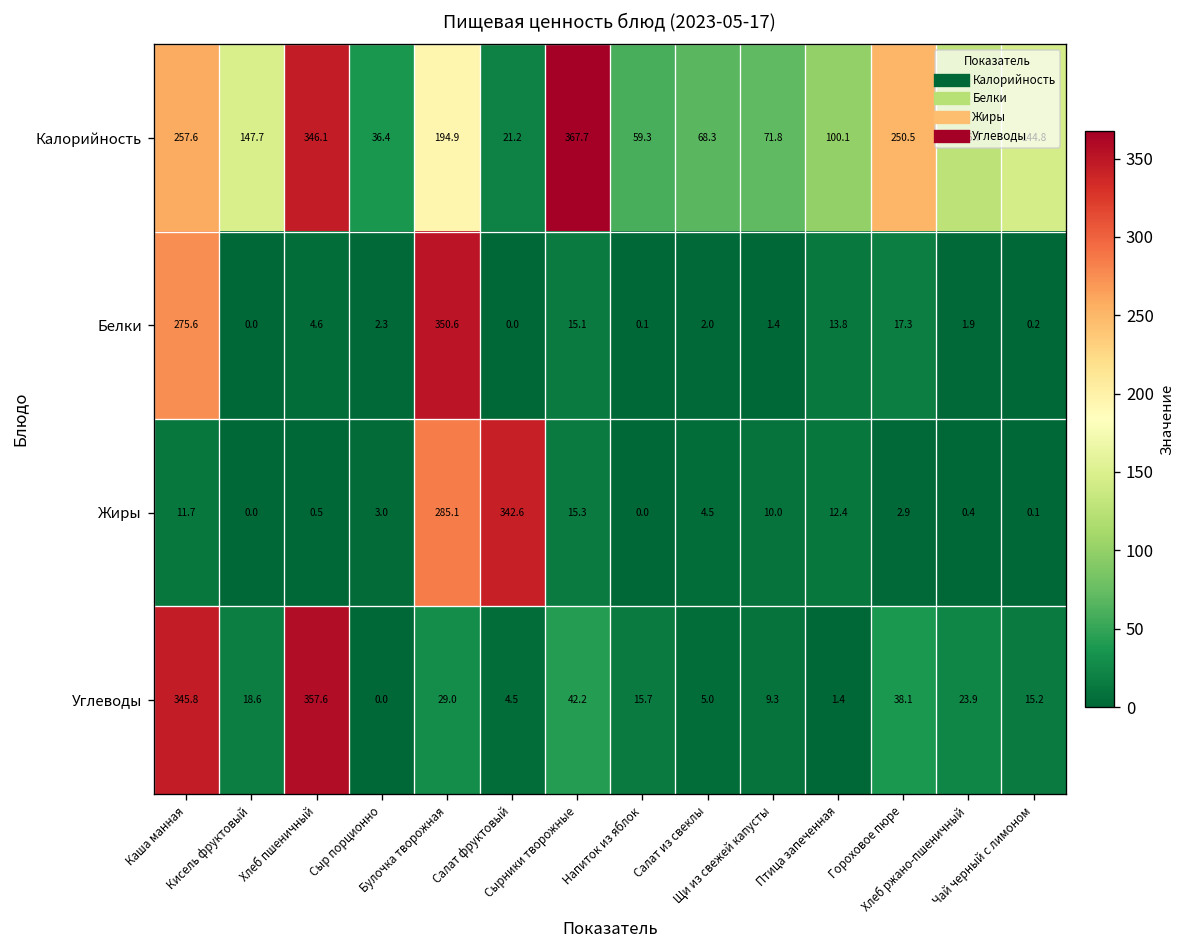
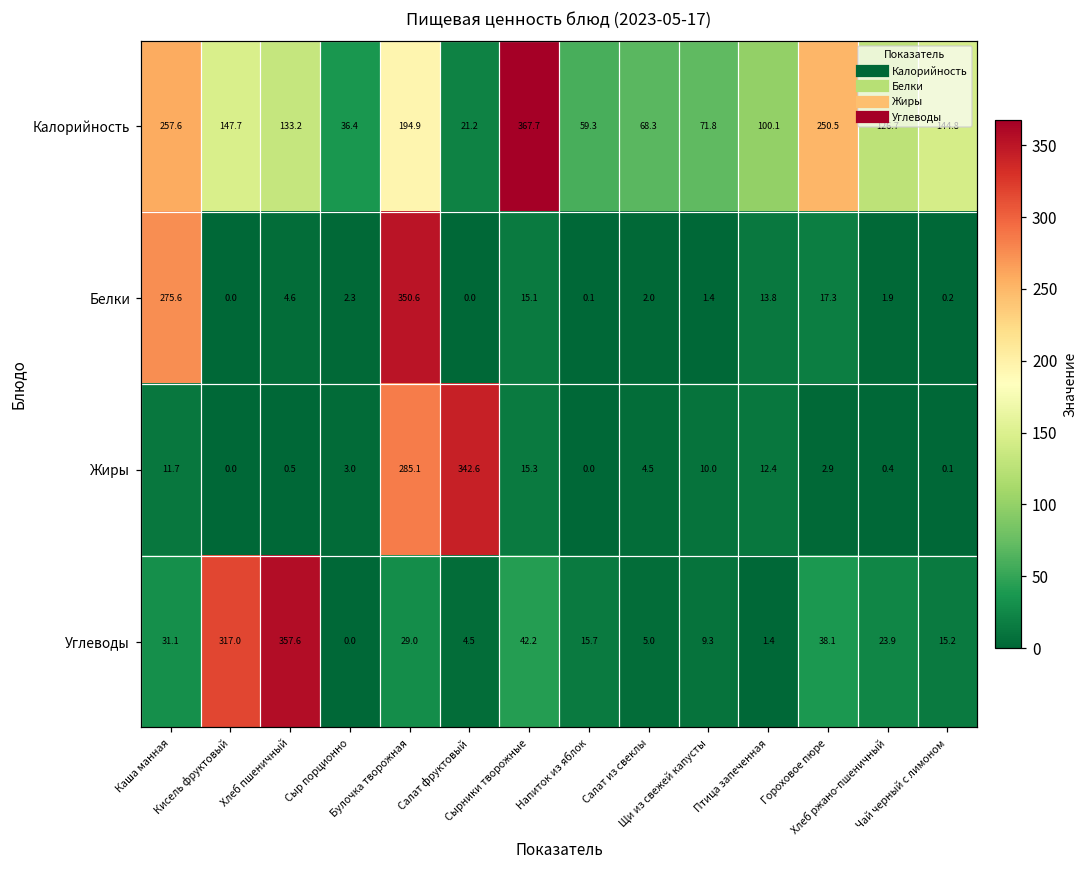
  {
    "Калорийность": {
      "Каша манная": 257.6,
      "Кисель фруктовый": 147.7,
-     "Хлеб пшеничный": 346.1,
+     "Хлеб пшеничный": 133.2,
      "Сыр порционно": 36.4,
      "Булочка творожная": 194.9,
      "Салат фруктовый": 21.2,
      "Сырники творожные": 367.7,
      "Напиток из яблок": 59.3,
      "Салат из свеклы": 68.3,
      "Щи из свежей капусты": 71.8,
      "Птица запеченная": 100.1,
      "Гороховое пюре": 250.5
    },
    "Белки": {
      "Каша манная": 275.6,
      "Кисель фруктовый": 0.0,
      "Хлеб пшеничный": 4.6,
      "Сыр порционно": 2.3,
      "Булочка творожная": 350.6,
      "Салат фруктовый": 0.0,
      "Сырники творожные": 15.1,
      "Напиток из яблок": 0.1,
      "Салат из свеклы": 2.0,
      "Щи из свежей капусты": 1.4,
      "Птица запеченная": 13.8,
      "Гороховое пюре": 17.3,
      "Хлеб ржано-пшеничный": 1.9,
      "Чай черный с лимоном": 0.2
    },
    "Жиры": {
      "Каша манная": 11.7,
      "Кисель фруктовый": 0.0,
      "Хлеб пшеничный": 0.5,
      "Сыр порционно": 3.0,
      "Булочка творожная": 285.1,
      "Салат фруктовый": 342.6,
      "Сырники творожные": 15.3,
      "Напиток из яблок": 0.0,
      "Салат из свеклы": 4.5,
      "Щи из свежей капусты": 10.0,
      "Птица запеченная": 12.4,
      "Гороховое пюре": 2.9,
      "Хлеб ржано-пшеничный": 0.4,
      "Чай черный с лимоном": 0.1
    },
    "Углеводы": {
-     "Каша манная": 345.8,
-     "Кисель фруктовый": 18.6,
+     "Каша манная": 31.1,
+     "Кисель фруктовый": 317.0,
      "Хлеб пшеничный": 357.6,
      "Сыр порционно": 0.0,
      "Булочка творожная": 29.0,
      "Салат фруктовый": 4.5,
      "Сырники творожные": 42.2,
      "Напиток из яблок": 15.7,
      "Салат из свеклы": 5.0,
      "Щи из свежей капусты": 9.3,
      "Птица запеченная": 1.4,
      "Гороховое пюре": 38.1,
      "Хлеб ржано-пшеничный": 23.9,
      "Чай черный с лимоном": 15.2
    }
  }
